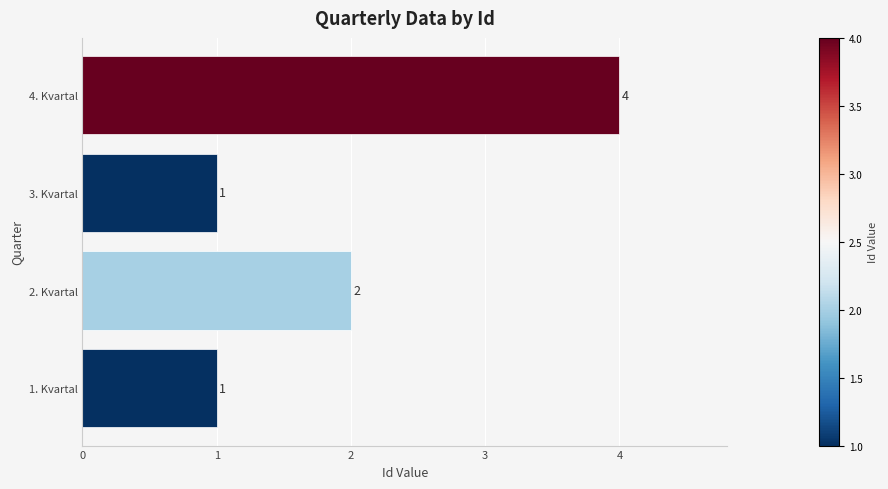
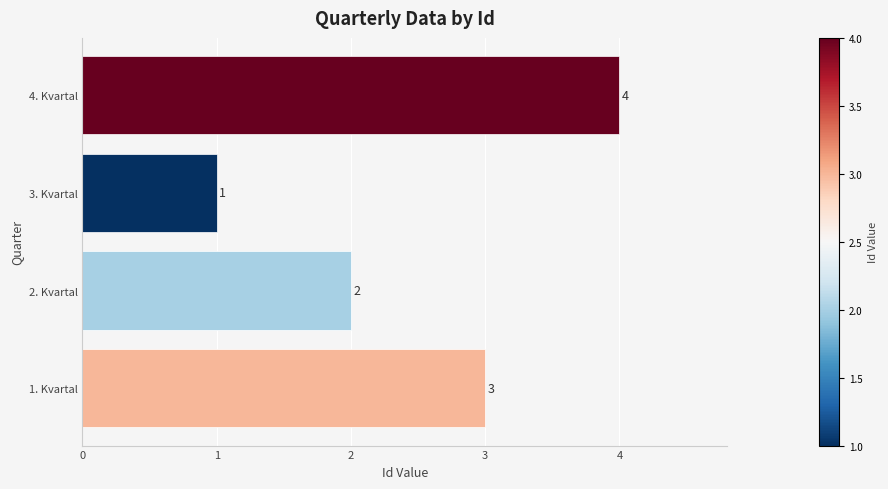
  {
    "4. Kvartal": 4,
    "3. Kvartal": 1,
    "2. Kvartal": 2,
-   "1. Kvartal": 1
+   "1. Kvartal": 3
  }
